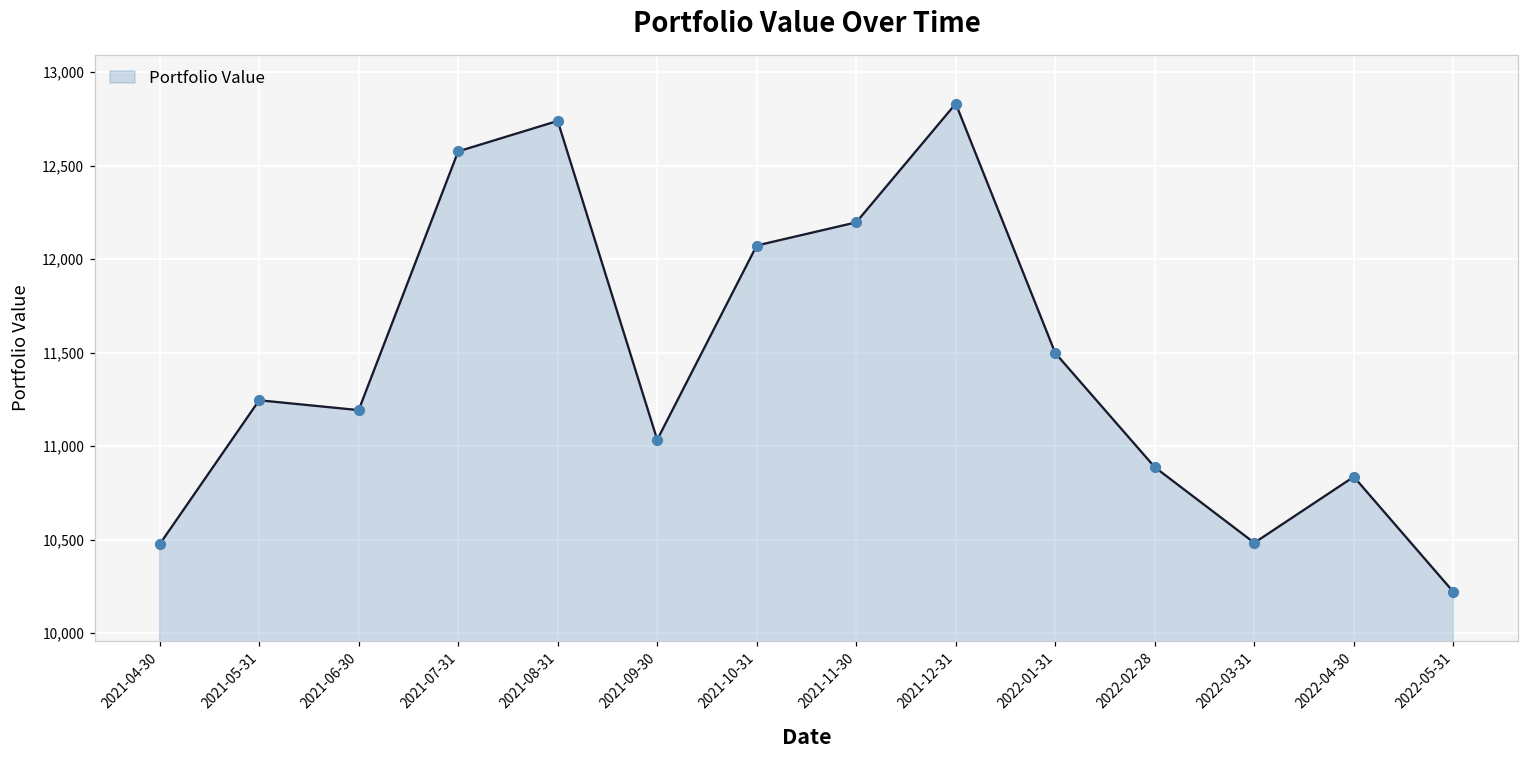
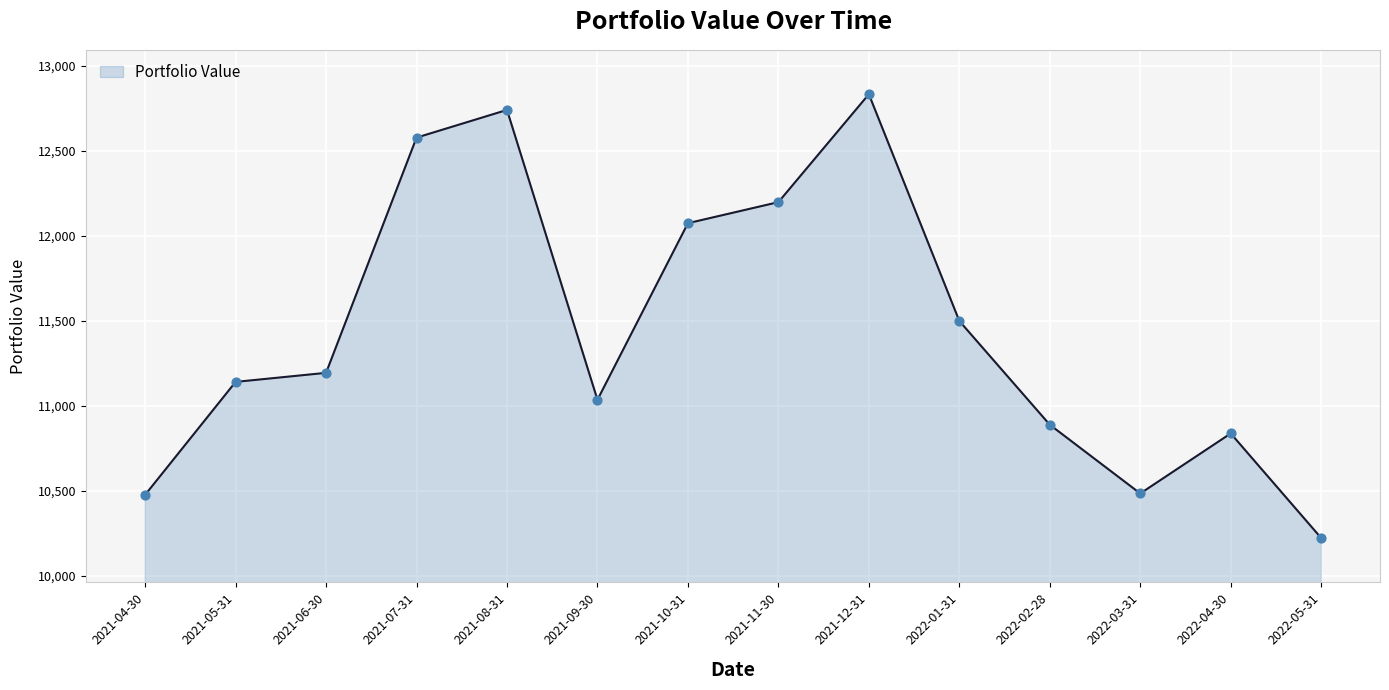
  {
    "2021-04-30": "10,470",
-   "2021-05-31": "11,250",
+   "2021-05-31": "11,140",
    "2021-06-30": "11,190",
    "2021-07-31": "12,580",
    "2021-08-31": "12,740",
    "2021-09-30": "11,030",
    "2021-10-31": "12,070",
    "2021-11-30": "12,200",
    "2021-12-31": "12,830",
    "2022-01-31": "11,500",
    "2022-02-28": "10,890",
    "2022-03-31": "10,480",
    "2022-04-30": "10,840",
    "2022-05-31": "10,220"
  }
